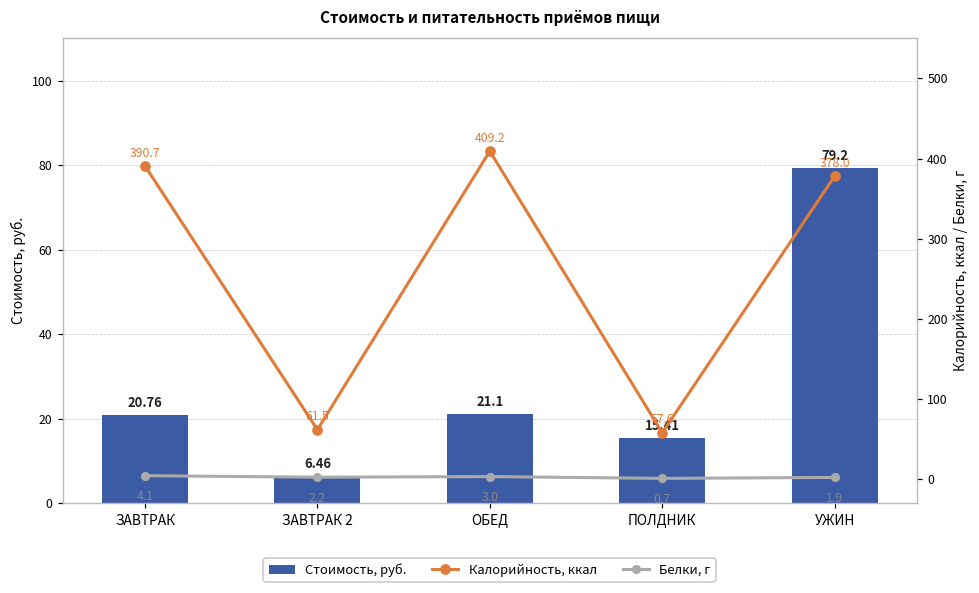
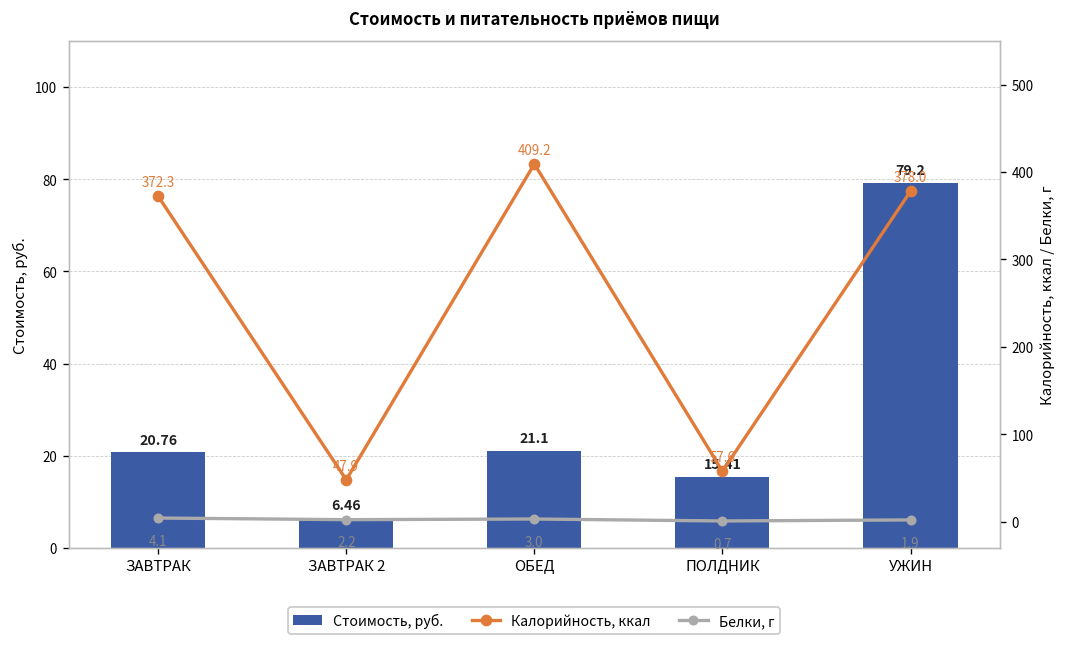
  {
    "Стоимость, руб.": {
      "ЗАВТРАК": 20.76,
      "ЗАВТРАК 2": 6.46,
      "ОБЕД": 21.1
    },
    "Калорийность, ккал": {
-     "ЗАВТРАК": 390.7,
-     "ЗАВТРАК 2": 61.5,
+     "ЗАВТРАК": 372.3,
+     "ЗАВТРАК 2": 47.9,
      "ОБЕД": 409.2
    },
    "Белки, г": {
      "ЗАВТРАК": 4.1,
      "ЗАВТРАК 2": 2.2,
      "ОБЕД": 3.0,
      "ПОЛДНИК": 0.7,
      "УЖИН": 1.9
    }
  }
